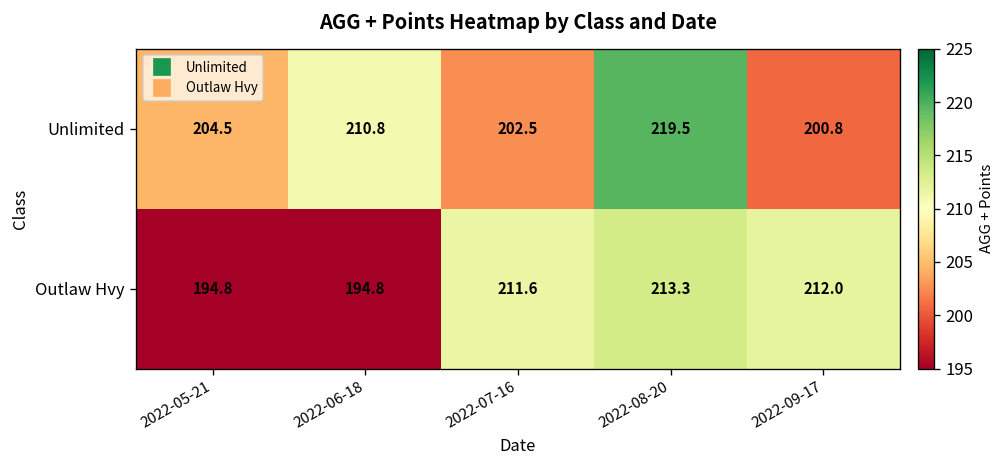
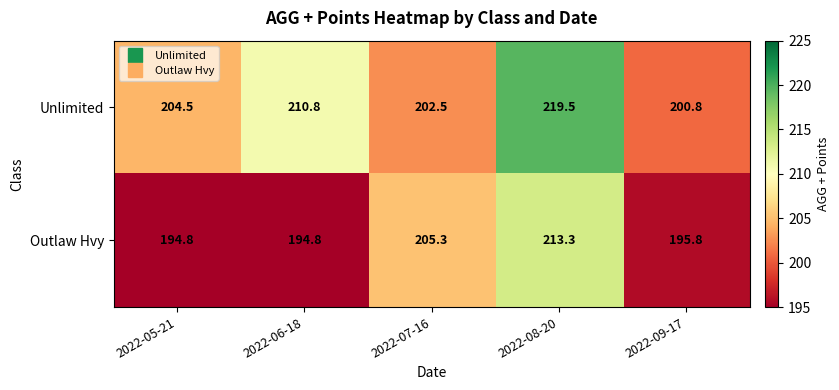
  {
    "Unlimited": {
      "2022-05-21": 204.5,
      "2022-06-18": 210.8,
      "2022-07-16": 202.5,
      "2022-08-20": 219.5,
      "2022-09-17": 200.8
    },
    "Outlaw Hvy": {
      "2022-05-21": 194.8,
      "2022-06-18": 194.8,
-     "2022-07-16": 211.6,
+     "2022-07-16": 205.3,
      "2022-08-20": 213.3,
-     "2022-09-17": 212.0
+     "2022-09-17": 195.8
    }
  }
